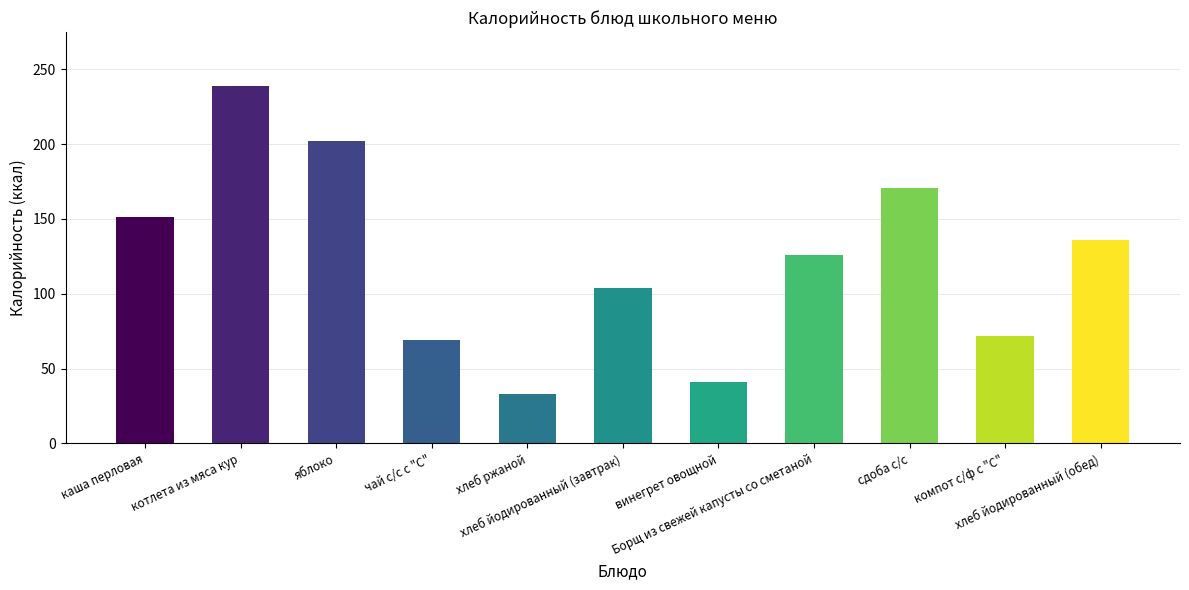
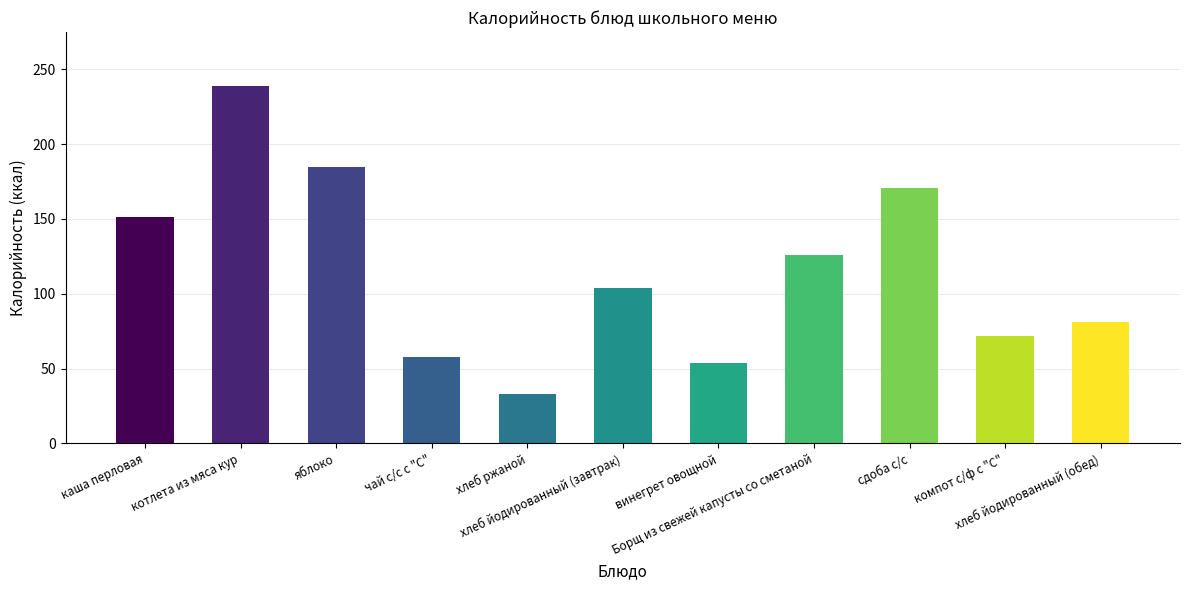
  {
    "каша перловая": 151,
    "котлета из мяса кур": 239,
-   "яблоко": 202,
-   "чай с/с с \"С\"": 69,
+   "яблоко": 185,
+   "чай с/с с \"С\"": 58,
    "хлеб ржаной": 33,
    "хлеб йодированный (завтрак)": 104,
-   "винегрет овощной": 41,
+   "винегрет овощной": 54,
    "Борщ из свежей капусты со сметаной": 126,
    "сдоба с/с": 171,
    "компот с/ф с \"С\"": 72,
-   "хлеб йодированный (обед)": 136
+   "хлеб йодированный (обед)": 81
  }
